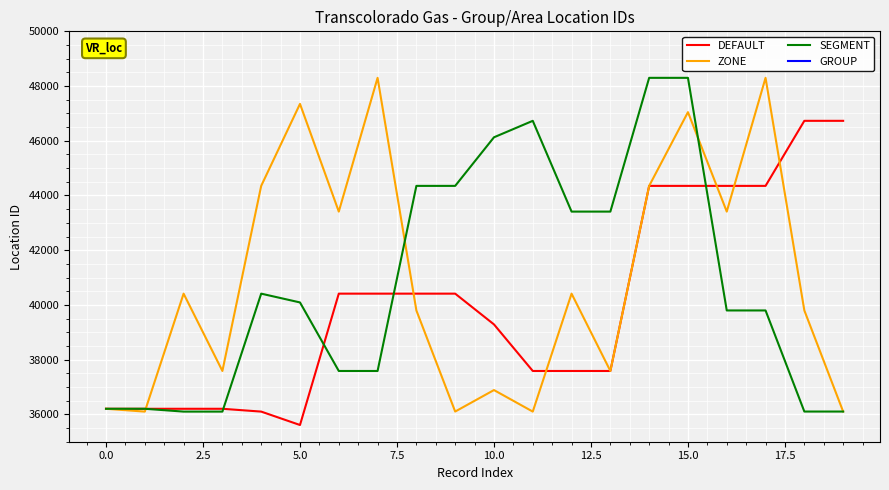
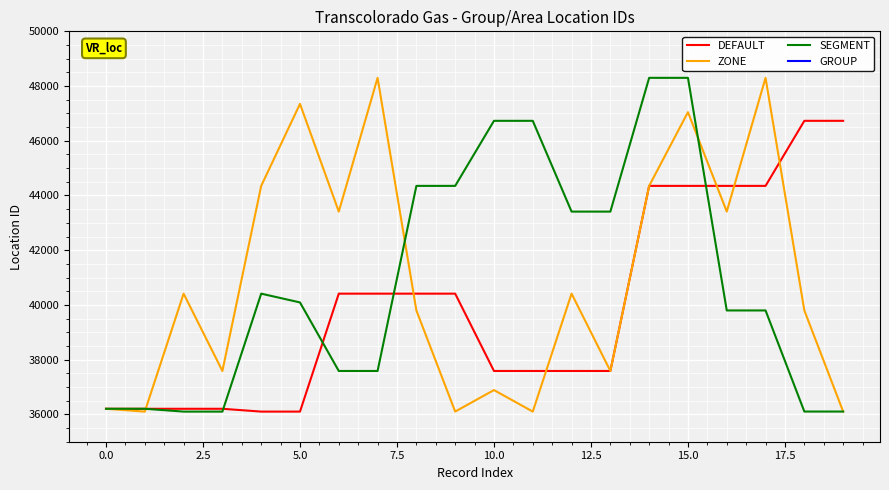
  {
    "DEFAULT": {
-     "5.0": 35600,
-     "10.0": 39300,
+     "5.0": 36100,
+     "10.0": 37600,
      "15.0": 44400
    },
    "ZONE": {
      "5.0": 47300,
      "10.0": 36900,
      "15.0": 47000
    },
    "SEGMENT": {
      "5.0": 40100,
-     "10.0": 46100,
+     "10.0": 46700,
      "15.0": 48300
    }
  }
